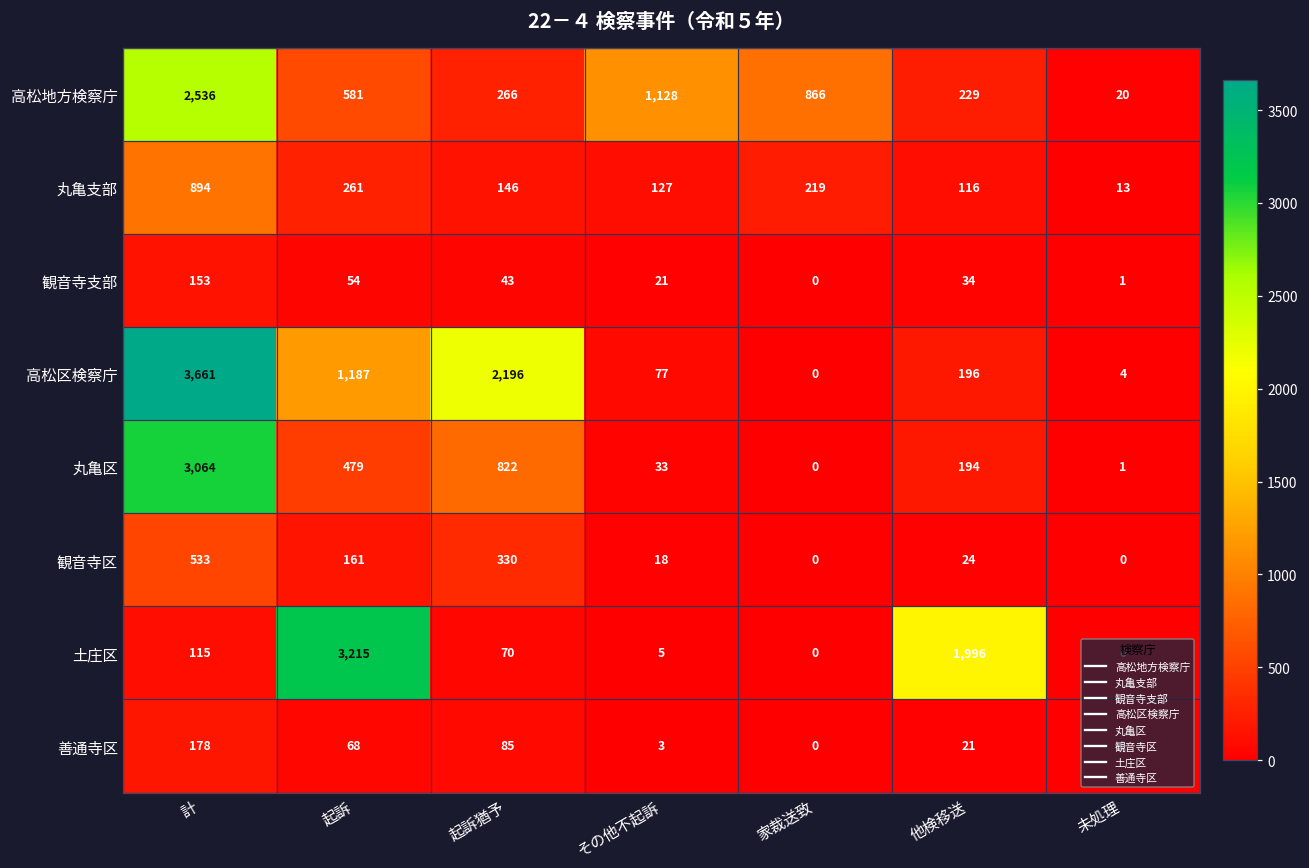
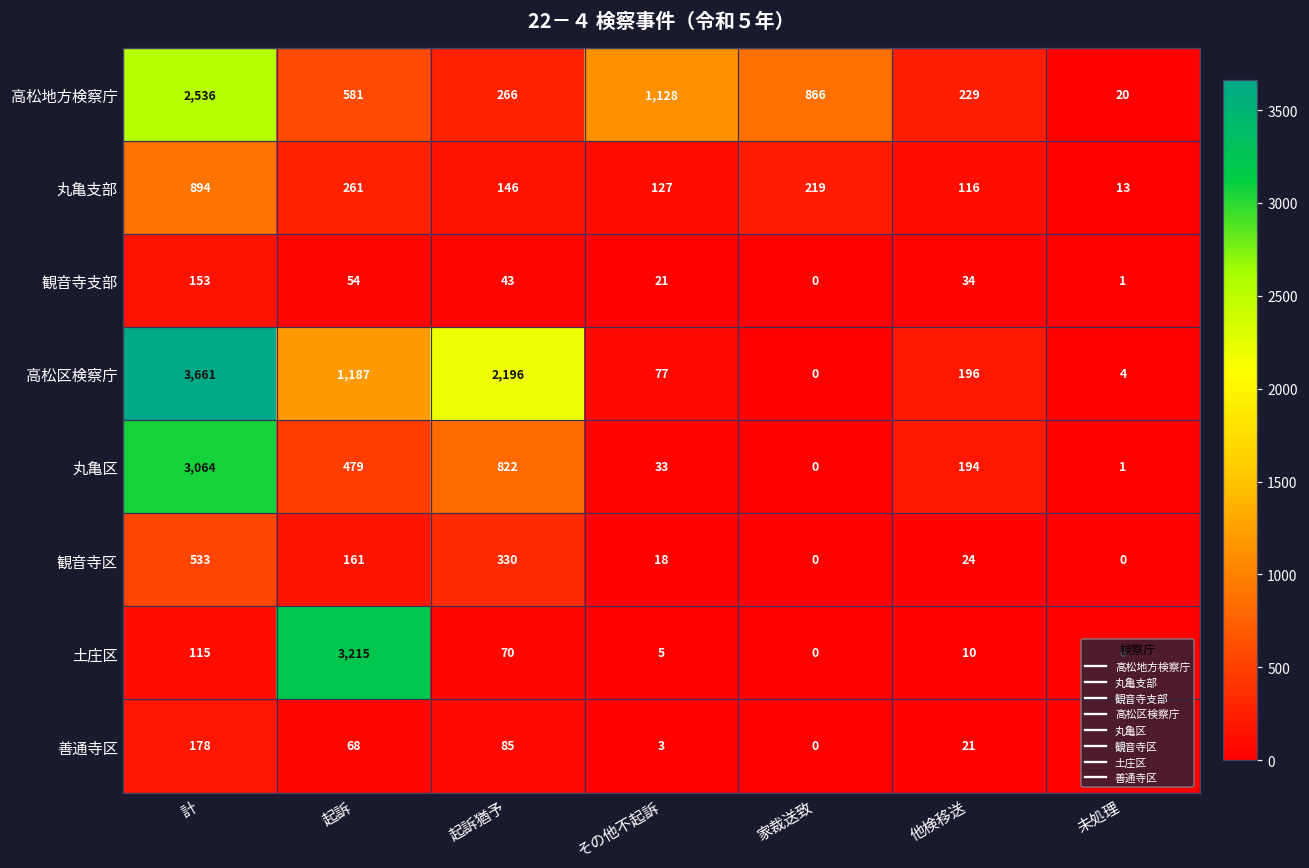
  {
    "高松地方検察庁": {
      "計": "2,536",
      "起訴": "581",
      "起訴猶予": "266",
      "その他不起訴": "1,128",
      "家裁送致": "866",
      "他検移送": "229",
      "未処理": "20"
    },
    "丸亀支部": {
      "計": "894",
      "起訴": "261",
      "起訴猶予": "146",
      "その他不起訴": "127",
      "家裁送致": "219",
      "他検移送": "116",
      "未処理": "13"
    },
    "観音寺支部": {
      "計": "153",
      "起訴": "54",
      "起訴猶予": "43",
      "その他不起訴": "21",
      "家裁送致": "0",
      "他検移送": "34",
      "未処理": "1"
    },
    "高松区検察庁": {
      "計": "3,661",
      "起訴": "1,187",
      "起訴猶予": "2,196",
      "その他不起訴": "77",
      "家裁送致": "0",
      "他検移送": "196",
      "未処理": "4"
    },
    "丸亀区": {
      "計": "3,064",
      "起訴": "479",
      "起訴猶予": "822",
      "その他不起訴": "33",
      "家裁送致": "0",
      "他検移送": "194",
      "未処理": "1"
    },
    "観音寺区": {
      "計": "533",
      "起訴": "161",
      "起訴猶予": "330",
      "その他不起訴": "18",
      "家裁送致": "0",
      "他検移送": "24",
      "未処理": "0"
    },
    "土庄区": {
      "計": "115",
      "起訴": "3,215",
      "起訴猶予": "70",
      "その他不起訴": "5",
      "家裁送致": "0",
-     "他検移送": "1,996"
+     "他検移送": "10"
    },
    "善通寺区": {
      "計": "178",
      "起訴": "68",
      "起訴猶予": "85",
      "その他不起訴": "3",
      "家裁送致": "0",
      "他検移送": "21"
    }
  }
